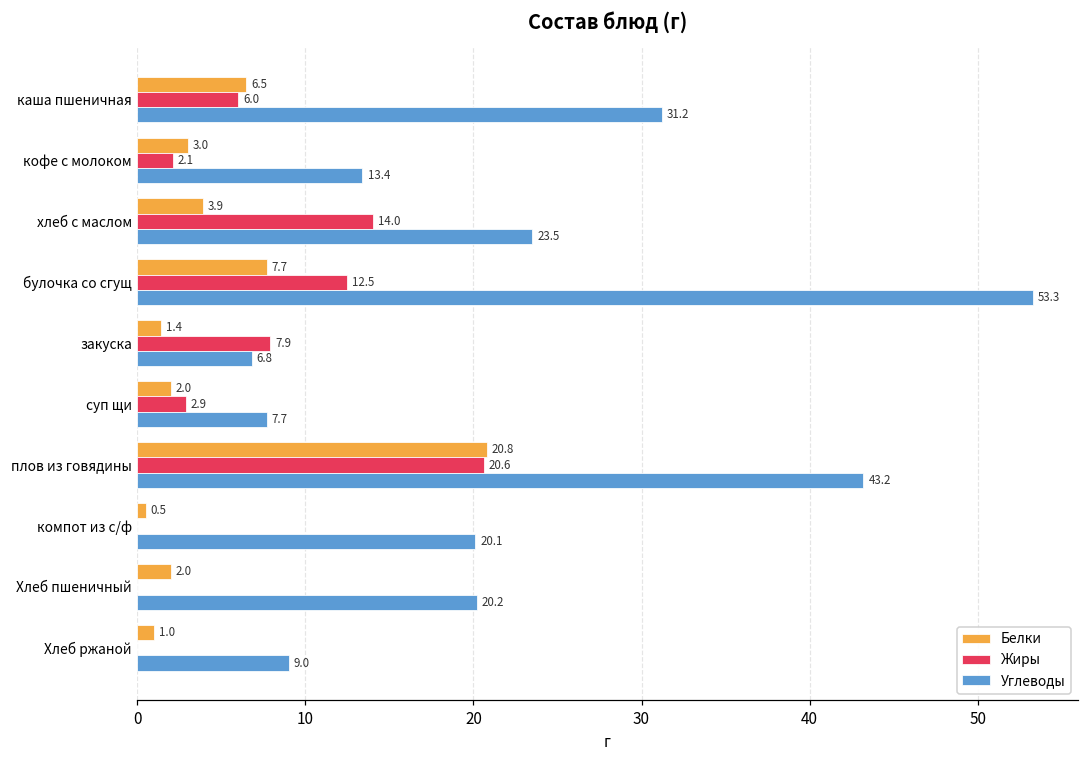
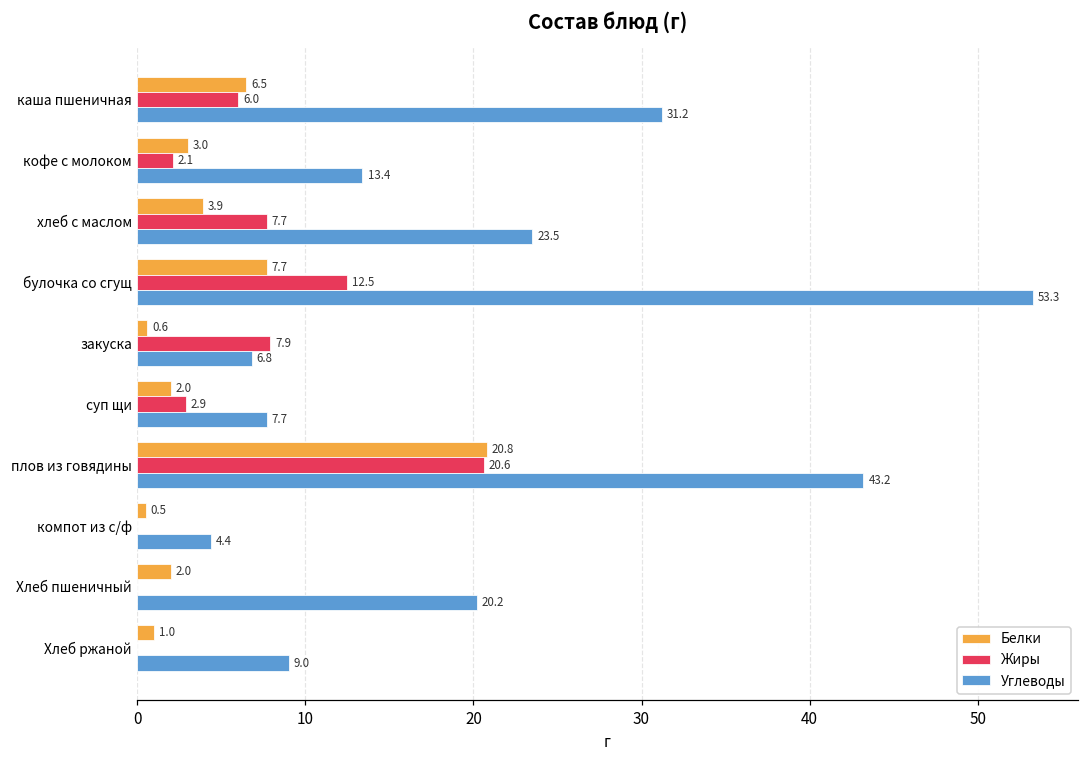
  {
    "Белки": {
      "каша пшеничная": 6.5,
      "кофе с молоком": 3.0,
      "хлеб с маслом": 3.9,
      "булочка со сгущ": 7.7,
-     "закуска": 1.4,
+     "закуска": 0.6,
      "суп щи": 2.0,
      "плов из говядины": 20.8,
      "компот из с/ф": 0.5,
      "Хлеб пшеничный": 2.0,
      "Хлеб ржаной": 1.0
    },
    "Жиры": {
      "каша пшеничная": 6.0,
      "кофе с молоком": 2.1,
-     "хлеб с маслом": 14.0,
+     "хлеб с маслом": 7.7,
      "булочка со сгущ": 12.5,
      "закуска": 7.9,
      "суп щи": 2.9,
      "плов из говядины": 20.6
    },
    "Углеводы": {
      "каша пшеничная": 31.2,
      "кофе с молоком": 13.4,
      "хлеб с маслом": 23.5,
      "булочка со сгущ": 53.3,
      "закуска": 6.8,
      "суп щи": 7.7,
      "плов из говядины": 43.2,
-     "компот из с/ф": 20.1,
+     "компот из с/ф": 4.4,
      "Хлеб пшеничный": 20.2,
      "Хлеб ржаной": 9.0
    }
  }
